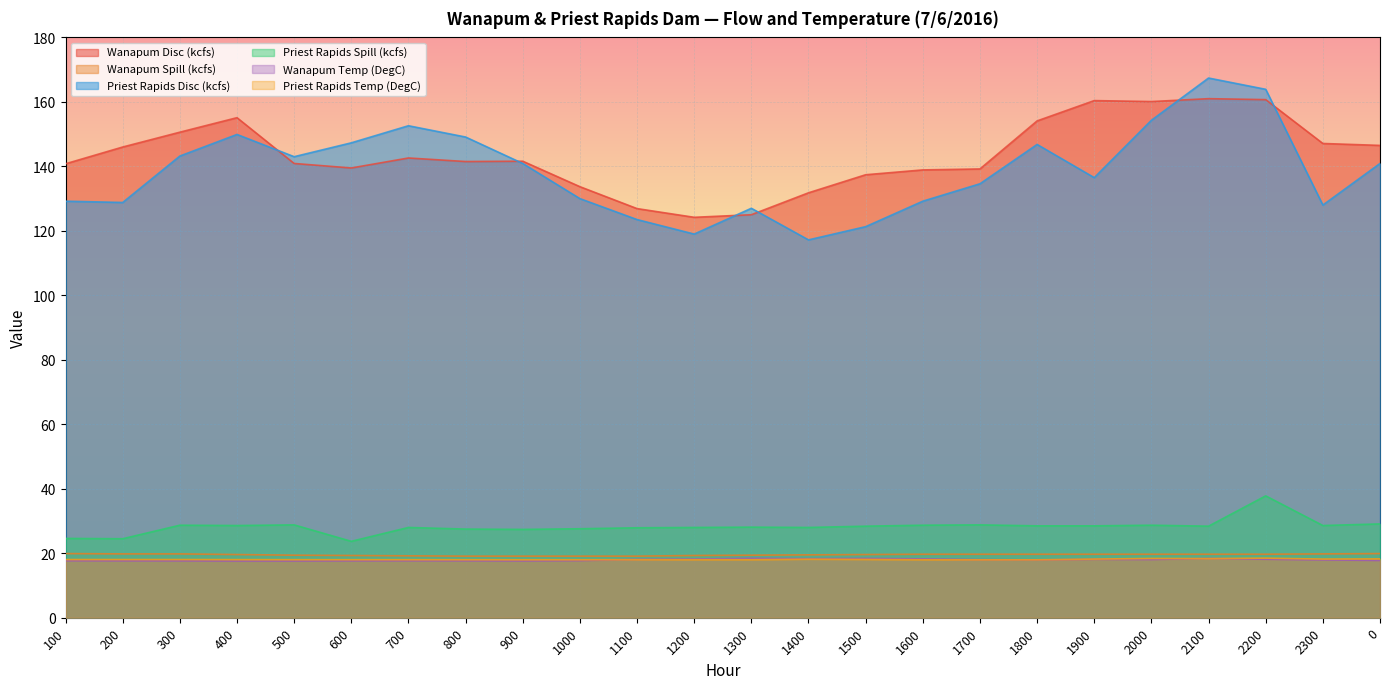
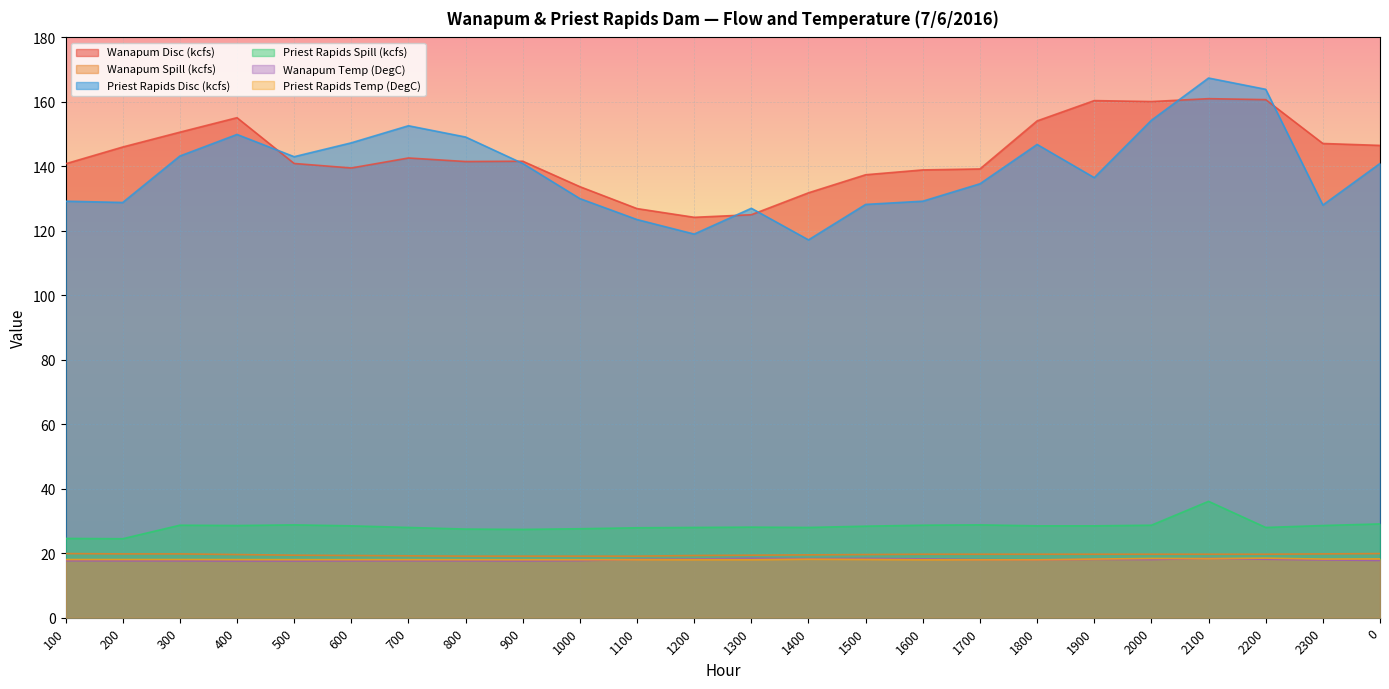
  {
    "Priest Rapids Disc (kcfs)": {
      "100": 129,
      "200": 129,
      "300": 143,
      "400": 150,
      "500": 143,
      "600": 147,
      "700": 153,
      "800": 149,
      "1000": 130,
      "1100": 124,
      "1200": 119,
      "1300": 127,
      "1400": 117,
-     "1500": 121,
+     "1500": 128,
      "1600": 129,
      "1700": 135,
      "1800": 147,
      "1900": 137,
      "2000": 154,
      "2100": 167,
      "2200": 164,
      "2300": 128,
      "0": 141
    },
    "Priest Rapids Spill (kcfs)": {
      "100": 25,
      "200": 25,
      "300": 29,
      "400": 29,
      "500": 29,
-     "600": 24,
+     "600": 29,
      "700": 28,
      "800": 28,
      "900": 27,
      "1000": 28,
      "1100": 28,
      "1200": 28,
      "1300": 28,
      "1400": 28,
      "1500": 28,
      "1600": 29,
      "1700": 29,
      "1800": 29,
      "1900": 29,
      "2000": 29,
-     "2100": 28,
-     "2200": 38,
+     "2100": 36,
+     "2200": 28,
      "2300": 29,
      "0": 29
    }
  }
